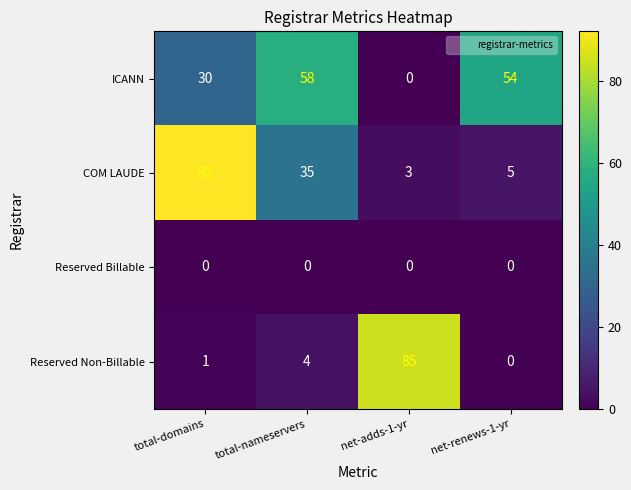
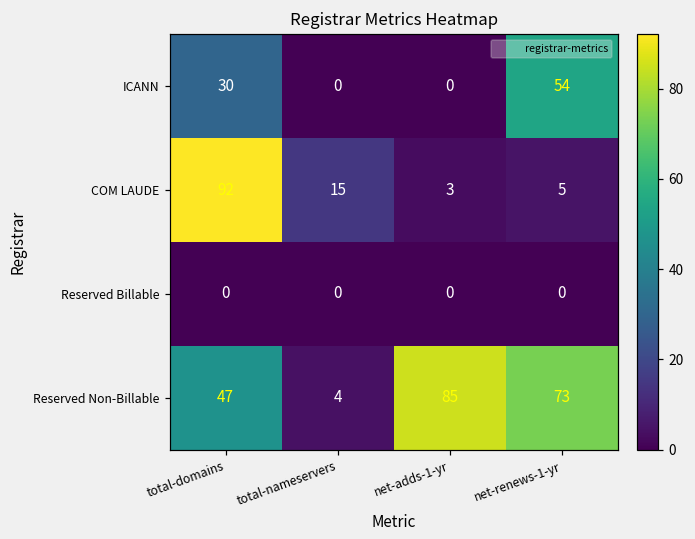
  {
    "ICANN": {
      "total-domains": 30,
-     "total-nameservers": 58,
+     "total-nameservers": 0,
      "net-adds-1-yr": 0,
      "net-renews-1-yr": 54
    },
    "COM LAUDE": {
-     "total-nameservers": 35,
+     "total-nameservers": 15,
      "net-adds-1-yr": 3,
      "net-renews-1-yr": 5
    },
    "Reserved Billable": {
      "total-domains": 0,
      "total-nameservers": 0,
      "net-adds-1-yr": 0,
      "net-renews-1-yr": 0
    },
    "Reserved Non-Billable": {
-     "total-domains": 1,
+     "total-domains": 47,
      "total-nameservers": 4,
      "net-adds-1-yr": 85,
-     "net-renews-1-yr": 0
+     "net-renews-1-yr": 73
    }
  }
